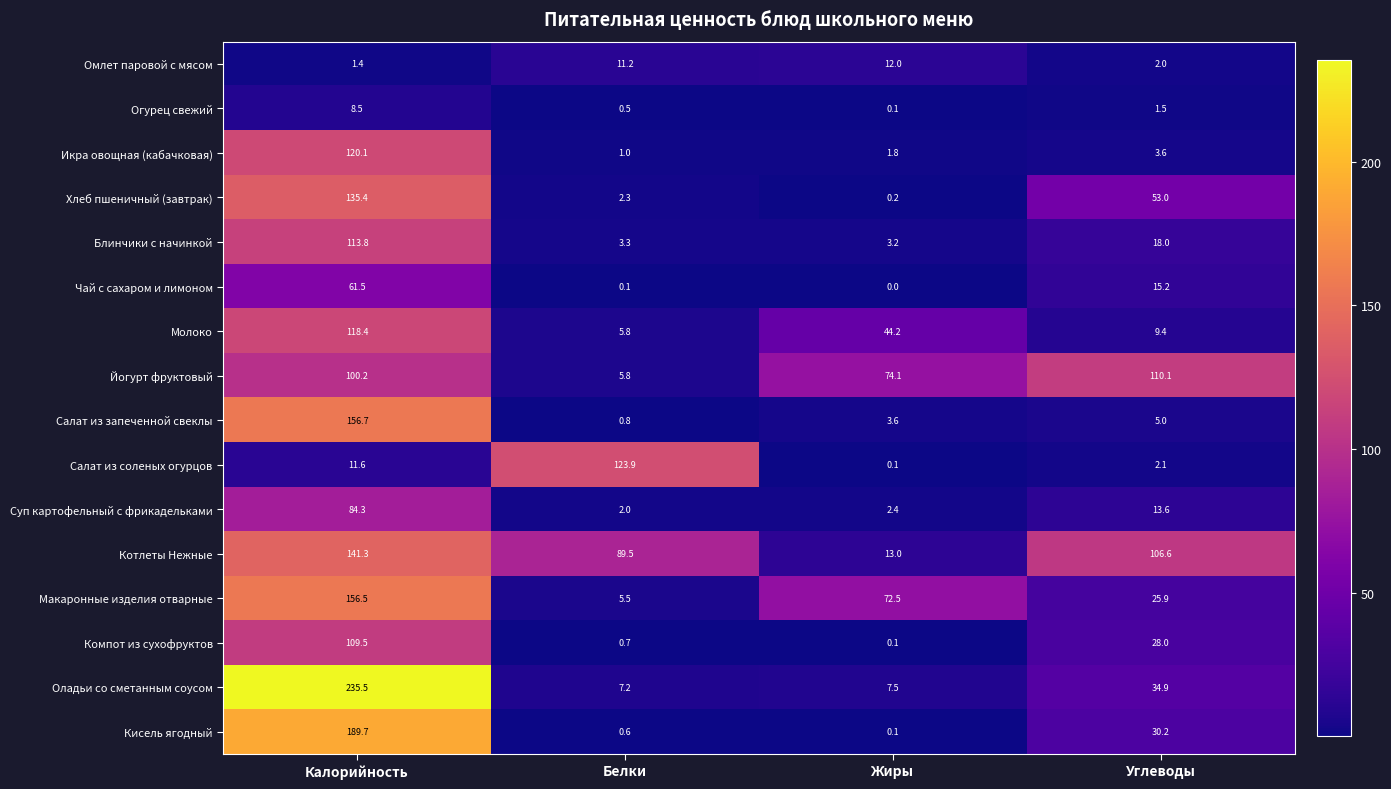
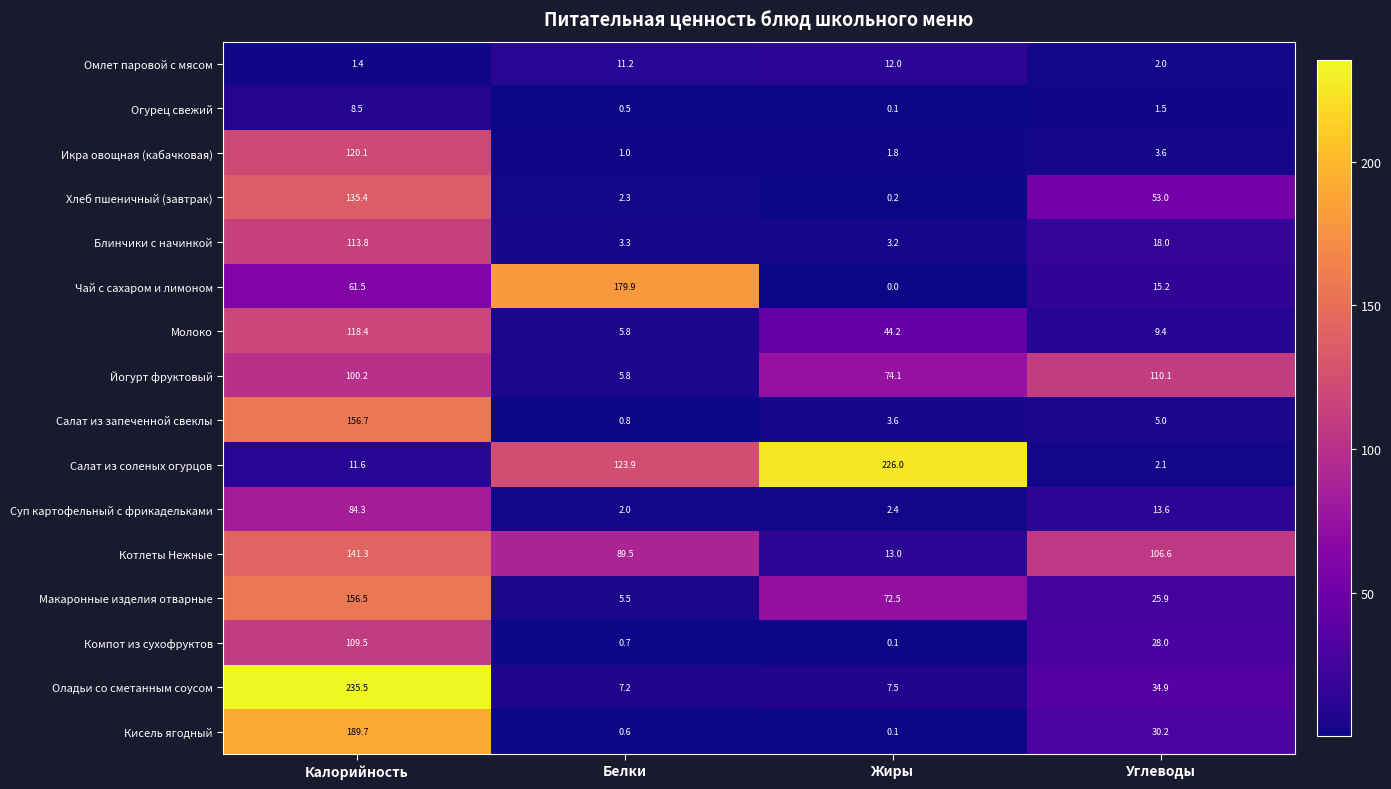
  {
    "Омлет паровой с мясом": {
      "Калорийность": 1.4,
      "Белки": 11.2,
      "Жиры": 12.0,
      "Углеводы": 2.0
    },
    "Огурец свежий": {
      "Калорийность": 8.5,
      "Белки": 0.5,
      "Жиры": 0.1,
      "Углеводы": 1.5
    },
    "Икра овощная (кабачковая)": {
      "Калорийность": 120.1,
      "Белки": 1.0,
      "Жиры": 1.8,
      "Углеводы": 3.6
    },
    "Хлеб пшеничный (завтрак)": {
      "Калорийность": 135.4,
      "Белки": 2.3,
      "Жиры": 0.2,
      "Углеводы": 53.0
    },
    "Блинчики с начинкой": {
      "Калорийность": 113.8,
      "Белки": 3.3,
      "Жиры": 3.2,
      "Углеводы": 18.0
    },
    "Чай с сахаром и лимоном": {
      "Калорийность": 61.5,
-     "Белки": 0.1,
+     "Белки": 179.9,
      "Жиры": 0.0,
      "Углеводы": 15.2
    },
    "Молоко": {
      "Калорийность": 118.4,
      "Белки": 5.8,
      "Жиры": 44.2,
      "Углеводы": 9.4
    },
    "Йогурт фруктовый": {
      "Калорийность": 100.2,
      "Белки": 5.8,
      "Жиры": 74.1,
      "Углеводы": 110.1
    },
    "Салат из запеченной свеклы": {
      "Калорийность": 156.7,
      "Белки": 0.8,
      "Жиры": 3.6,
      "Углеводы": 5.0
    },
    "Салат из соленых огурцов": {
      "Калорийность": 11.6,
      "Белки": 123.9,
-     "Жиры": 0.1,
+     "Жиры": 226.0,
      "Углеводы": 2.1
    },
    "Суп картофельный с фрикадельками": {
      "Калорийность": 84.3,
      "Белки": 2.0,
      "Жиры": 2.4,
      "Углеводы": 13.6
    },
    "Котлеты Нежные": {
      "Калорийность": 141.3,
      "Белки": 89.5,
      "Жиры": 13.0,
      "Углеводы": 106.6
    },
    "Макаронные изделия отварные": {
      "Калорийность": 156.5,
      "Белки": 5.5,
      "Жиры": 72.5,
      "Углеводы": 25.9
    },
    "Компот из сухофруктов": {
      "Калорийность": 109.5,
      "Белки": 0.7,
      "Жиры": 0.1,
      "Углеводы": 28.0
    },
    "Оладьи со сметанным соусом": {
      "Калорийность": 235.5,
      "Белки": 7.2,
      "Жиры": 7.5,
      "Углеводы": 34.9
    },
    "Кисель ягодный": {
      "Калорийность": 189.7,
      "Белки": 0.6,
      "Жиры": 0.1,
      "Углеводы": 30.2
    }
  }
